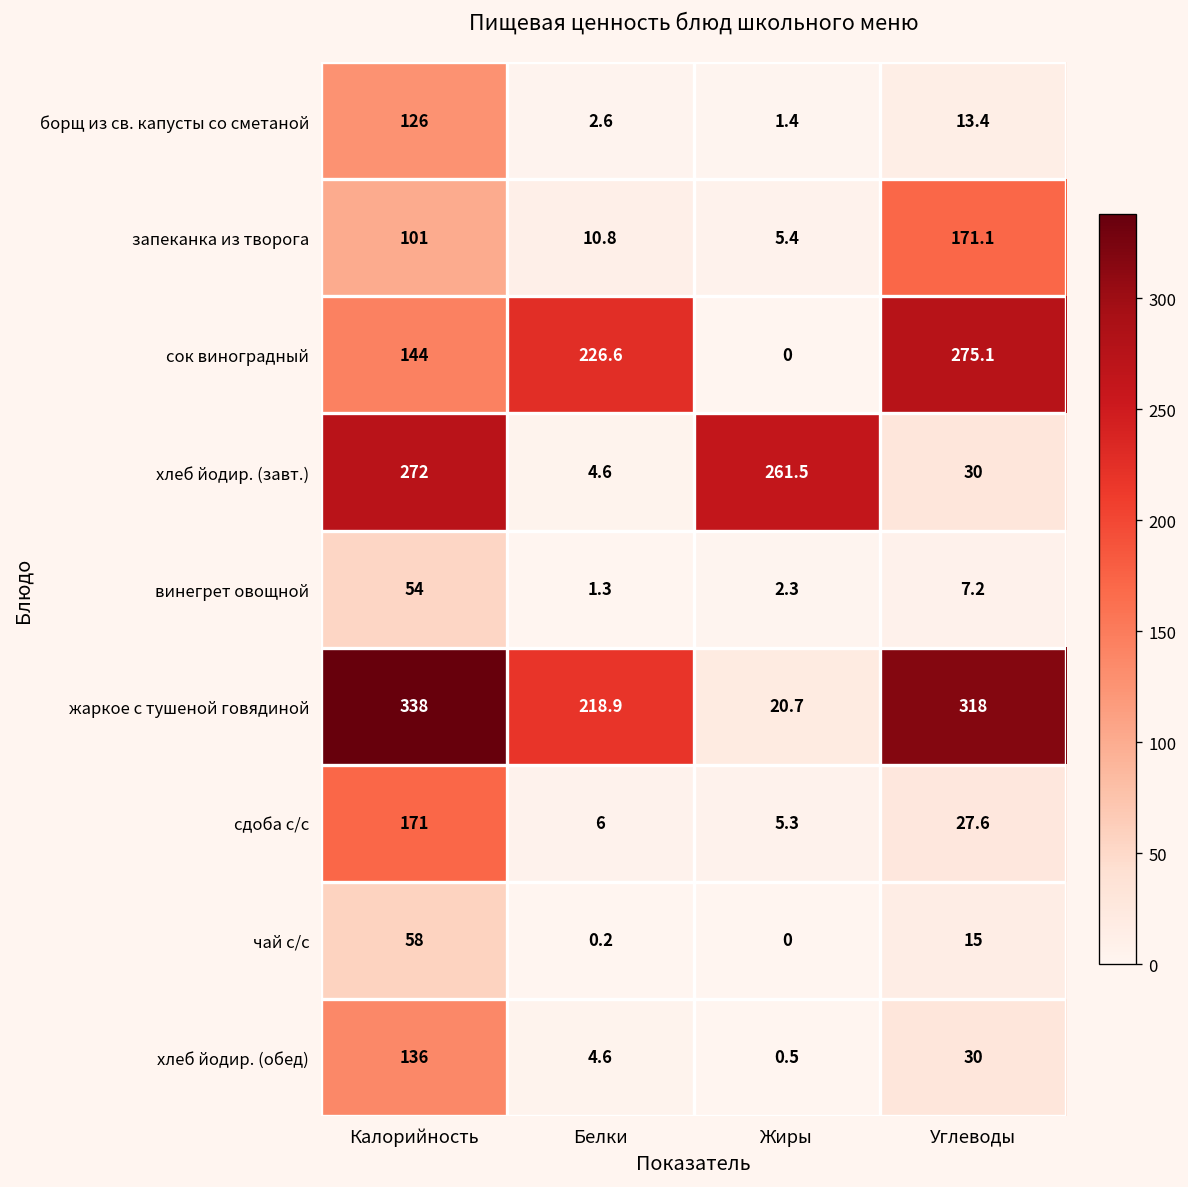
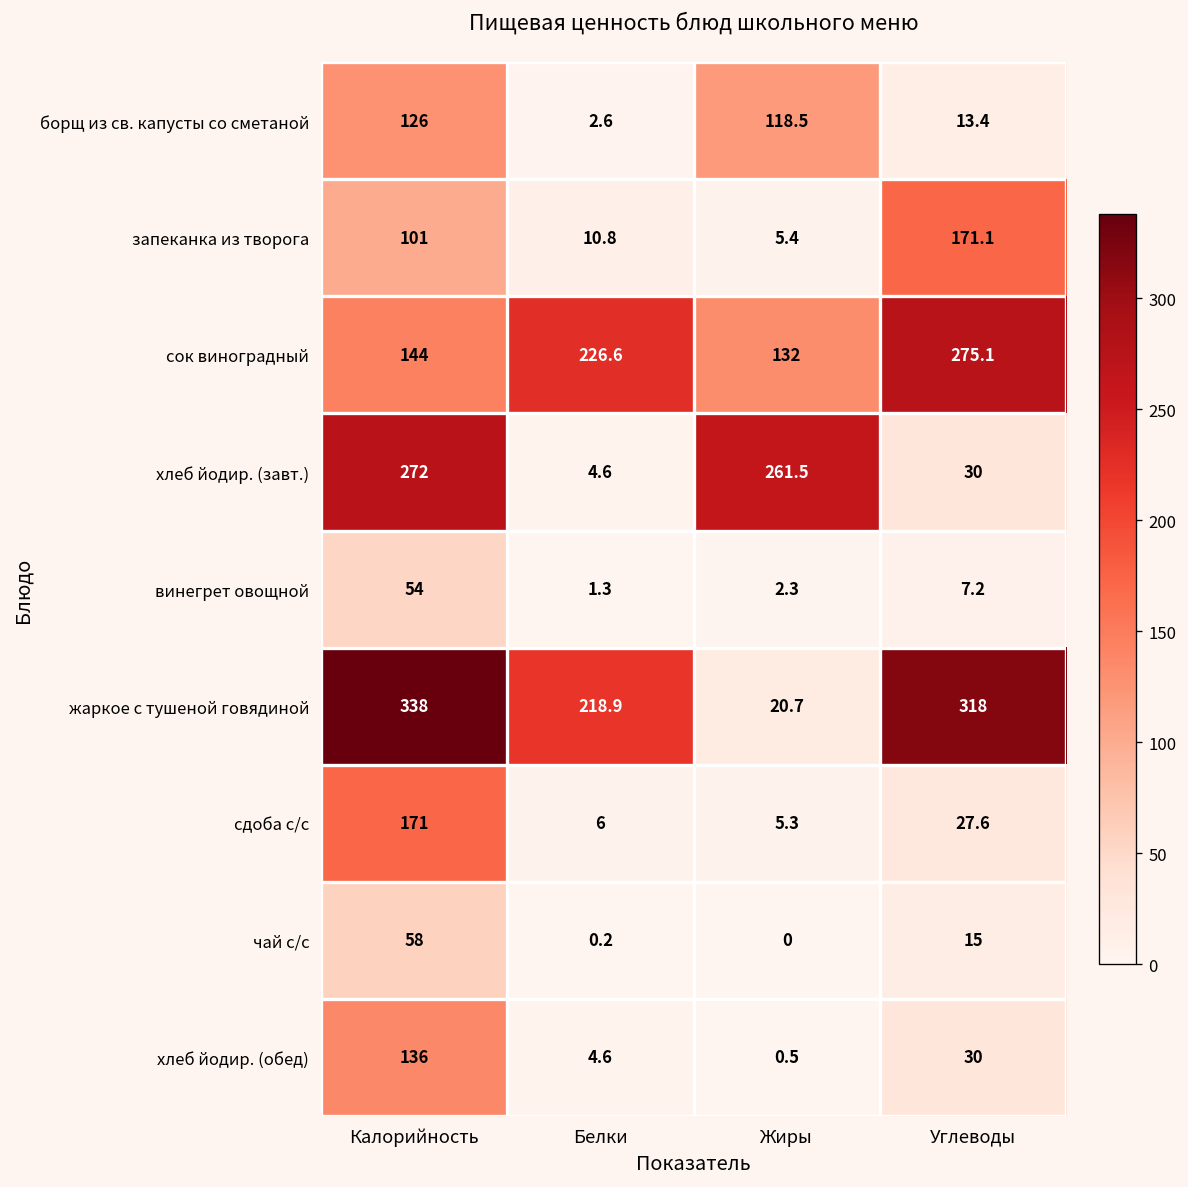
  {
    "борщ из св. капусты со сметаной": {
      "Калорийность": 126,
      "Белки": 2.6,
-     "Жиры": 1.4,
+     "Жиры": 118.5,
      "Углеводы": 13.4
    },
    "запеканка из творога": {
      "Калорийность": 101,
      "Белки": 10.8,
      "Жиры": 5.4,
      "Углеводы": 171.1
    },
    "сок виноградный": {
      "Калорийность": 144,
      "Белки": 226.6,
-     "Жиры": 0,
+     "Жиры": 132,
      "Углеводы": 275.1
    },
    "хлеб йодир. (завт.)": {
      "Калорийность": 272,
      "Белки": 4.6,
      "Жиры": 261.5,
      "Углеводы": 30
    },
    "винегрет овощной": {
      "Калорийность": 54,
      "Белки": 1.3,
      "Жиры": 2.3,
      "Углеводы": 7.2
    },
    "жаркое с тушеной говядиной": {
      "Калорийность": 338,
      "Белки": 218.9,
      "Жиры": 20.7,
      "Углеводы": 318
    },
    "сдоба с/с": {
      "Калорийность": 171,
      "Белки": 6,
      "Жиры": 5.3,
      "Углеводы": 27.6
    },
    "чай с/с": {
      "Калорийность": 58,
      "Белки": 0.2,
      "Жиры": 0,
      "Углеводы": 15
    },
    "хлеб йодир. (обед)": {
      "Калорийность": 136,
      "Белки": 4.6,
      "Жиры": 0.5,
      "Углеводы": 30
    }
  }
